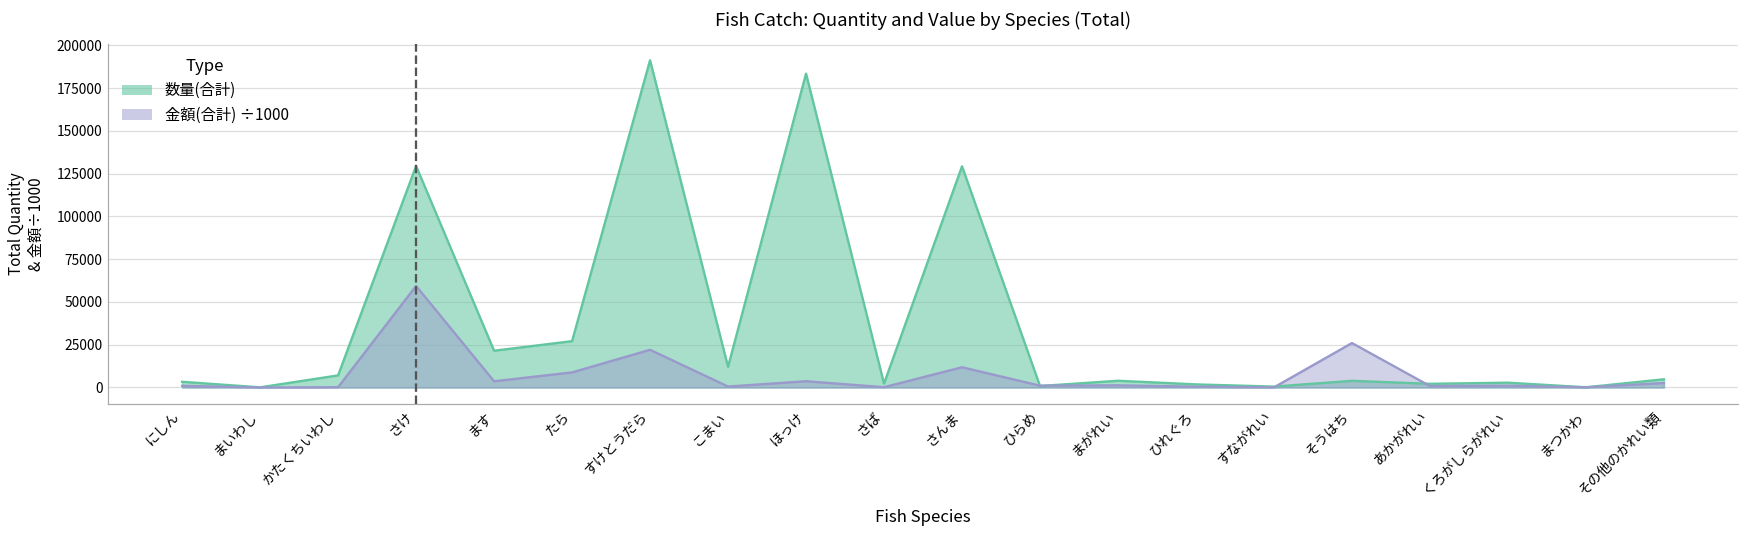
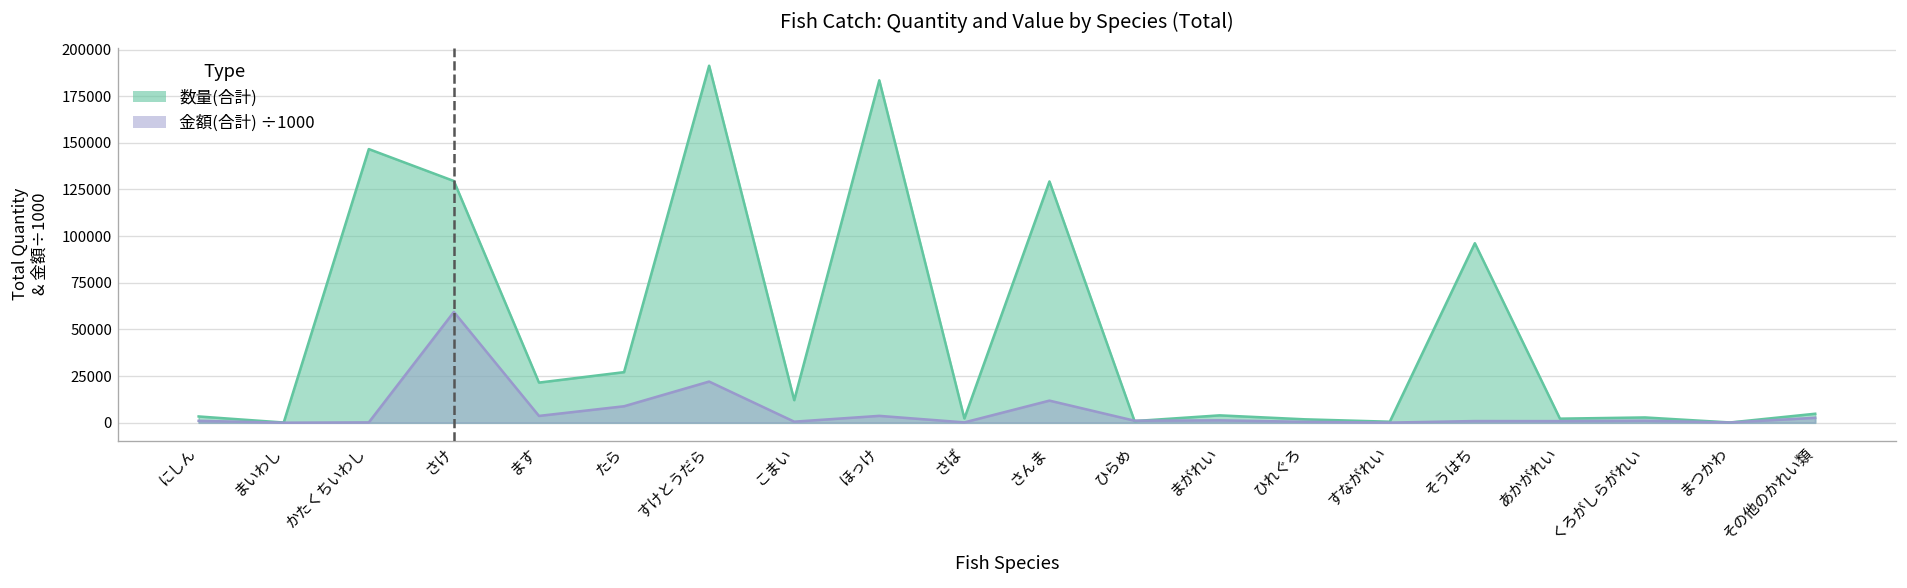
  {
    "数量(合計)": {
      "にしん": 3000,
-     "かたくちいわし": 7000,
+     "かたくちいわし": 147000,
      "さけ": 130000,
      "ます": 22000,
      "たら": 27000,
      "すけとうだら": 191000,
      "こまい": 12000,
      "ほっけ": 183000,
      "さば": 2000,
      "さんま": 129000,
      "まがれい": 4000,
-     "そうはち": 4000,
+     "そうはち": 96000,
      "くろがしらがれい": 3000,
      "その他のかれい類": 5000
    },
    "金額(合計) ÷1000": {
      "にしん": 1000,
      "かたくちいわし": 0,
      "さけ": 59000,
      "ます": 4000,
      "たら": 9000,
      "すけとうだら": 22000,
      "こまい": 1000,
      "ほっけ": 4000,
      "さば": 0,
      "さんま": 12000,
      "まがれい": 1000,
-     "そうはち": 26000,
+     "そうはち": 1000,
      "くろがしらがれい": 1000,
      "その他のかれい類": 3000
    }
  }
